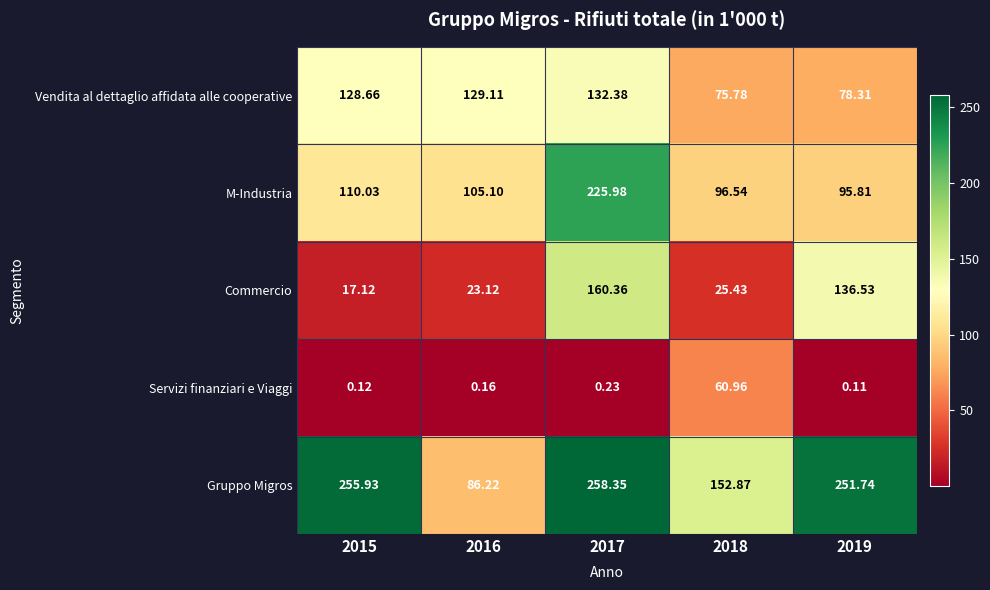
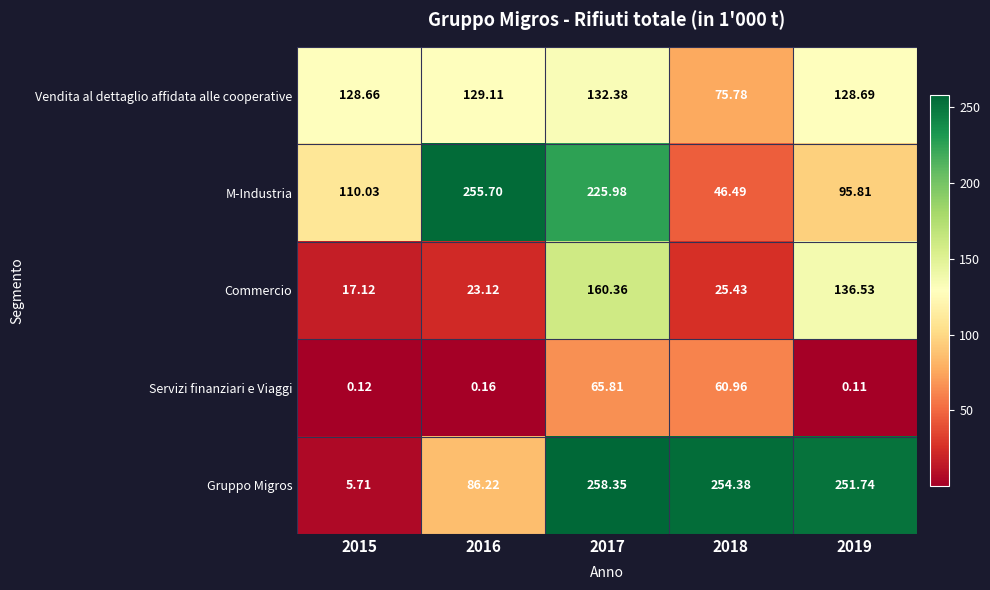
  {
    "Vendita al dettaglio affidata alle cooperative": {
      "2015": 128.66,
      "2016": 129.11,
      "2017": 132.38,
      "2018": 75.78,
-     "2019": 78.31
+     "2019": 128.69
    },
    "M-Industria": {
      "2015": 110.03,
-     "2016": 105.10,
+     "2016": 255.70,
      "2017": 225.98,
-     "2018": 96.54,
+     "2018": 46.49,
      "2019": 95.81
    },
    "Commercio": {
      "2015": 17.12,
      "2016": 23.12,
      "2017": 160.36,
      "2018": 25.43,
      "2019": 136.53
    },
    "Servizi finanziari e Viaggi": {
      "2015": 0.12,
      "2016": 0.16,
-     "2017": 0.23,
+     "2017": 65.81,
      "2018": 60.96,
      "2019": 0.11
    },
    "Gruppo Migros": {
-     "2015": 255.93,
+     "2015": 5.71,
      "2016": 86.22,
      "2017": 258.35,
-     "2018": 152.87,
+     "2018": 254.38,
      "2019": 251.74
    }
  }
